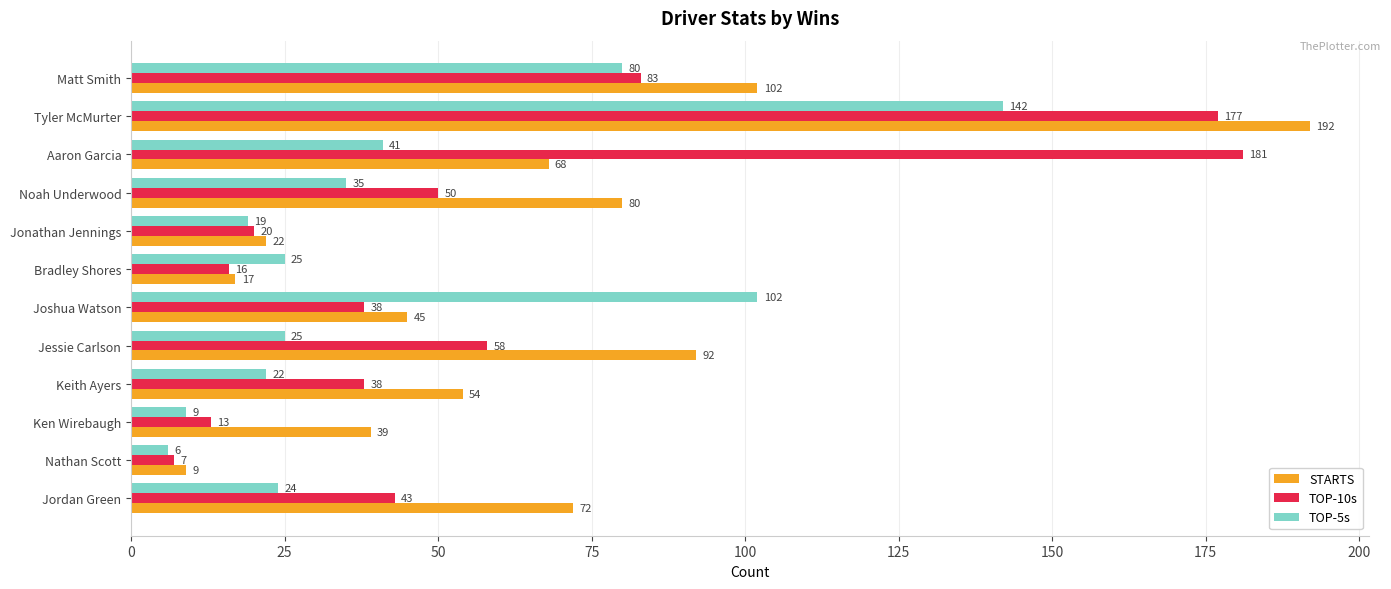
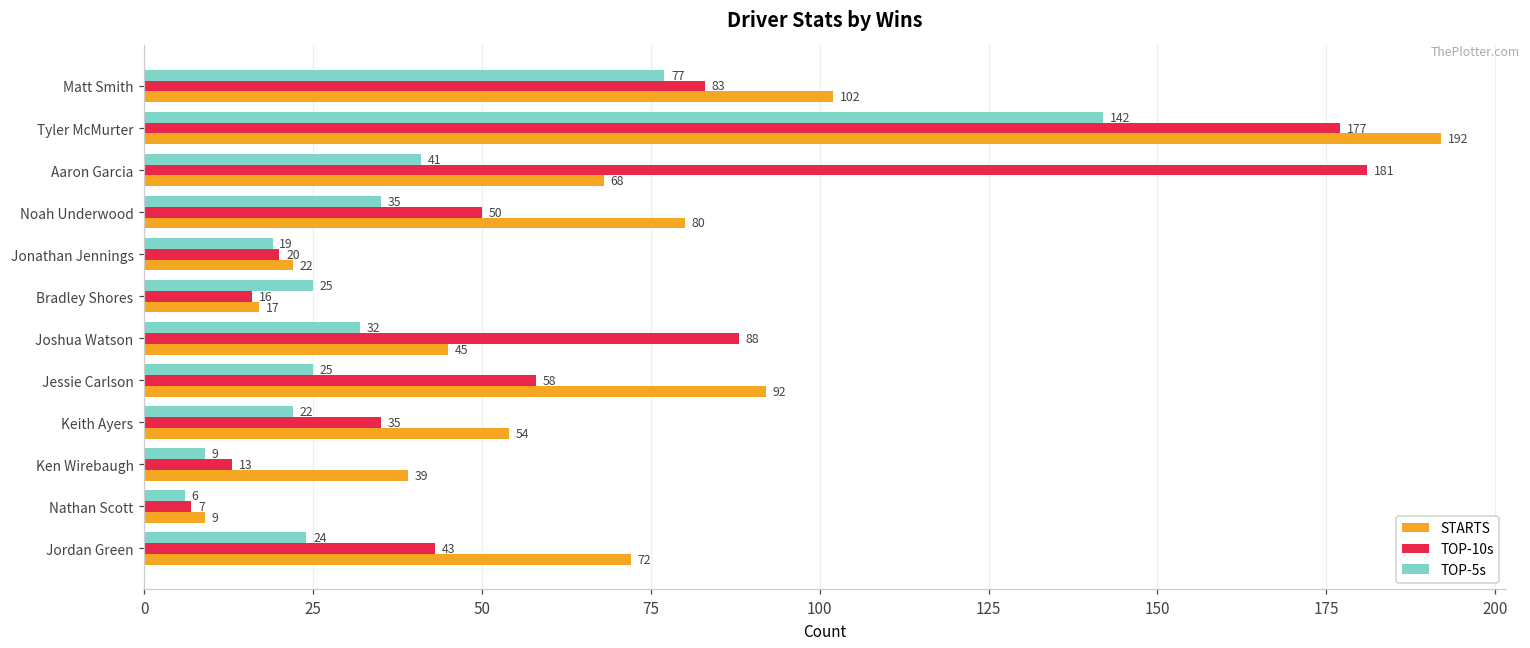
  {
    "STARTS": {
      "Matt Smith": 102,
      "Tyler McMurter": 192,
      "Aaron Garcia": 68,
      "Noah Underwood": 80,
      "Jonathan Jennings": 22,
      "Bradley Shores": 17,
      "Joshua Watson": 45,
      "Jessie Carlson": 92,
      "Keith Ayers": 54,
      "Ken Wirebaugh": 39,
      "Nathan Scott": 9,
      "Jordan Green": 72
    },
    "TOP-10s": {
      "Matt Smith": 83,
      "Tyler McMurter": 177,
      "Aaron Garcia": 181,
      "Noah Underwood": 50,
      "Jonathan Jennings": 20,
      "Bradley Shores": 16,
-     "Joshua Watson": 38,
+     "Joshua Watson": 88,
      "Jessie Carlson": 58,
-     "Keith Ayers": 38,
+     "Keith Ayers": 35,
      "Ken Wirebaugh": 13,
      "Nathan Scott": 7,
      "Jordan Green": 43
    },
    "TOP-5s": {
-     "Matt Smith": 80,
+     "Matt Smith": 77,
      "Tyler McMurter": 142,
      "Aaron Garcia": 41,
      "Noah Underwood": 35,
      "Jonathan Jennings": 19,
      "Bradley Shores": 25,
-     "Joshua Watson": 102,
+     "Joshua Watson": 32,
      "Jessie Carlson": 25,
      "Keith Ayers": 22,
      "Ken Wirebaugh": 9,
      "Nathan Scott": 6,
      "Jordan Green": 24
    }
  }
